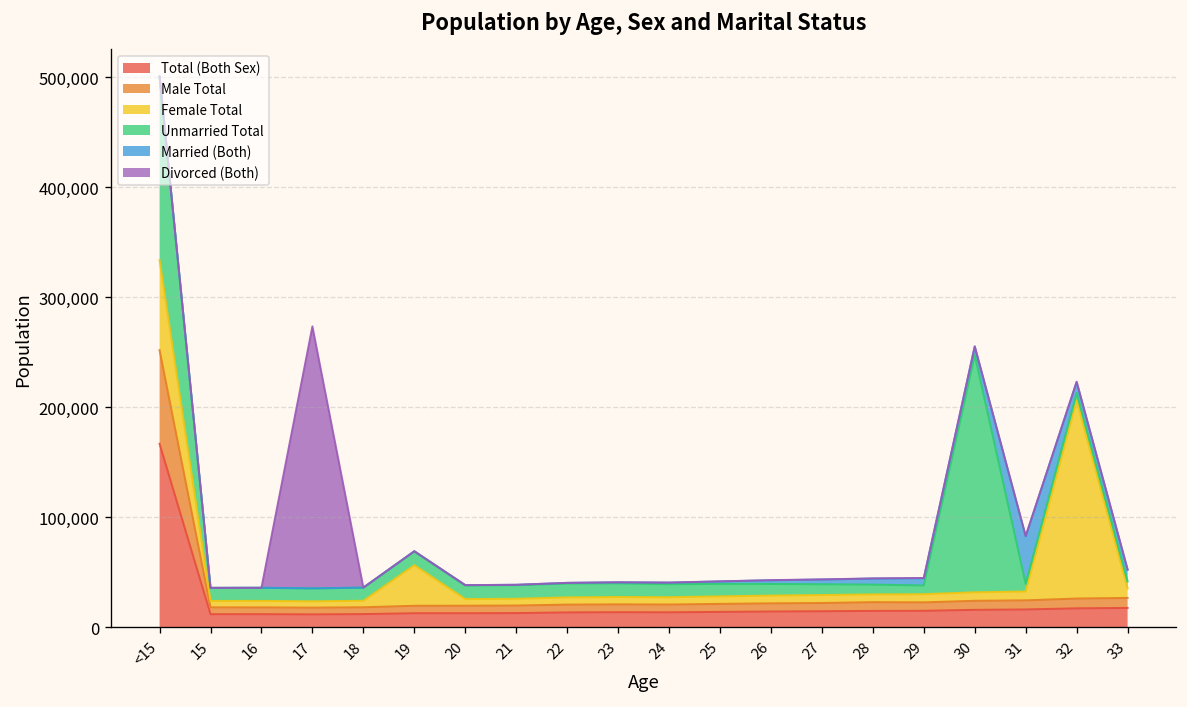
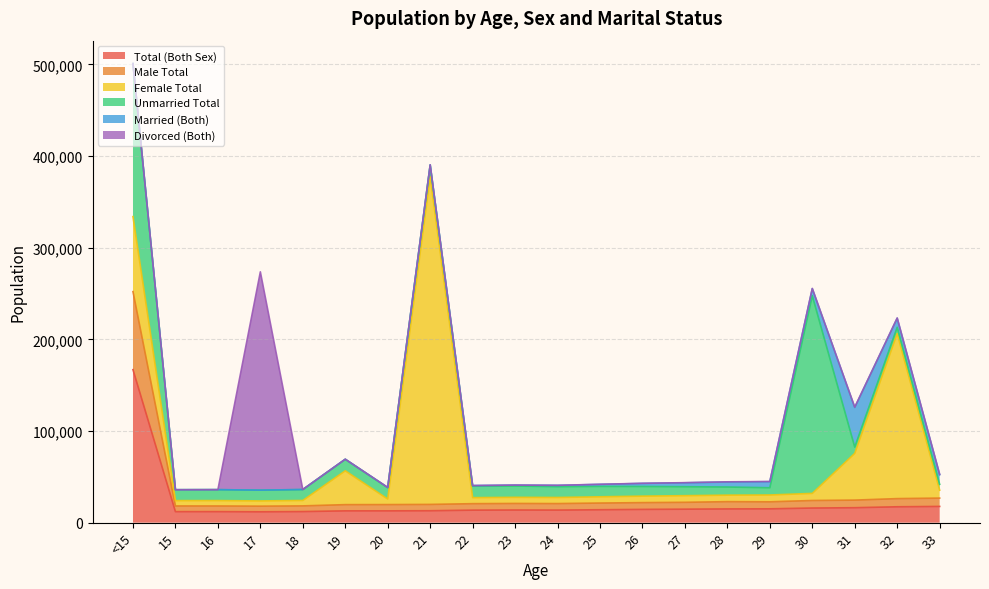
  {
    "Female Total": {
      "<15": "80,000",
      "15": "10,000",
      "16": "10,000",
      "17": "10,000",
      "18": "10,000",
      "19": "40,000",
      "20": "10,000",
-     "21": "10,000",
+     "21": "360,000",
      "22": "10,000",
      "23": "10,000",
      "24": "10,000",
      "25": "10,000",
      "26": "10,000",
      "27": "10,000",
      "28": "10,000",
      "29": "10,000",
      "30": "10,000",
-     "31": "10,000",
+     "31": "50,000",
      "32": "180,000",
      "33": "10,000"
    },
    "Unmarried Total": {
      "26": "10,000",
      "27": "10,000",
      "28": "10,000",
      "29": "10,000",
      "30": "220,000",
      "31": "10,000",
      "32": "10,000",
      "33": "10,000"
    },
    "Divorced (Both)": {
      "17": "240,000"
    }
  }
